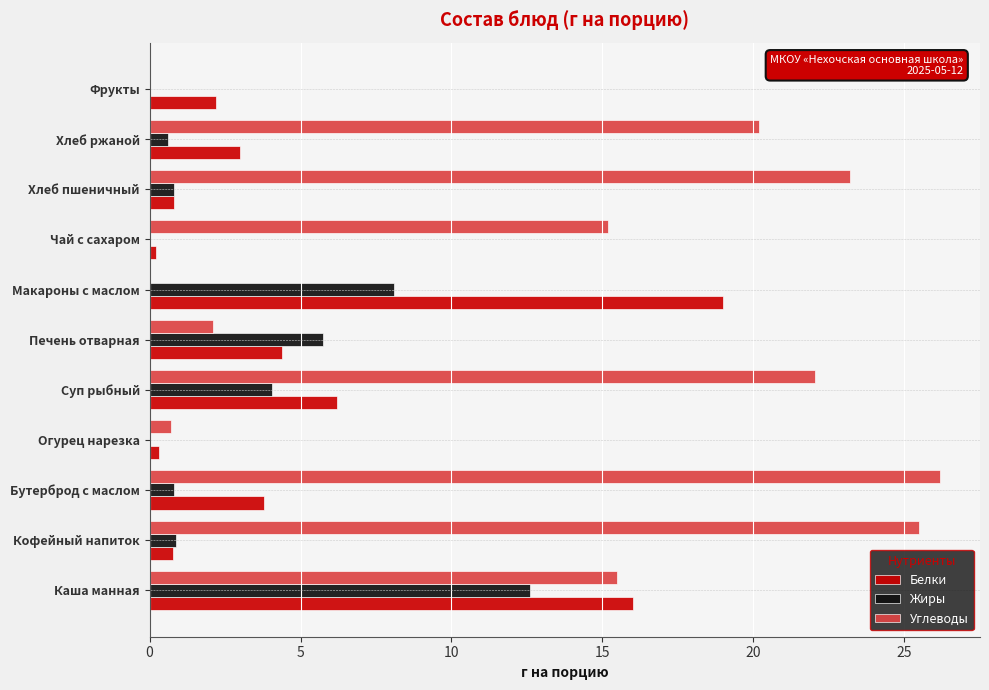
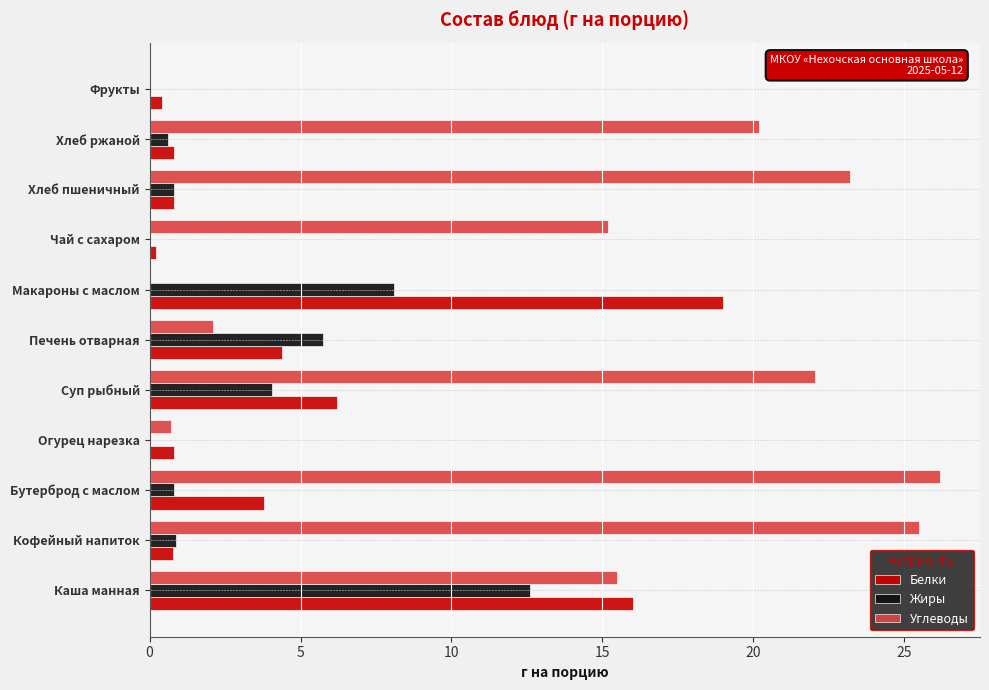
  {
    "Белки": {
-     "Фрукты": 2.2,
-     "Хлеб ржаной": 3.0,
+     "Фрукты": 0.4,
+     "Хлеб ржаной": 0.8,
      "Хлеб пшеничный": 0.8,
      "Чай с сахаром": 0.2,
      "Макароны с маслом": 19.0,
      "Печень отварная": 4.4,
      "Суп рыбный": 6.2,
-     "Огурец нарезка": 0.3,
+     "Огурец нарезка": 0.8,
      "Бутерброд с маслом": 3.8,
      "Кофейный напиток": 0.8,
      "Каша манная": 16.0
    },
    "Жиры": {
      "Фрукты": 0.0,
      "Хлеб ржаной": 0.6,
      "Хлеб пшеничный": 0.8,
      "Чай с сахаром": 0.0,
      "Макароны с маслом": 8.1,
      "Печень отварная": 5.8,
      "Суп рыбный": 4.1,
      "Огурец нарезка": 0.0,
      "Бутерброд с маслом": 0.8,
      "Кофейный напиток": 0.9,
      "Каша манная": 12.6
    },
    "Углеводы": {
      "Фрукты": 0.0,
      "Хлеб ржаной": 20.2,
      "Хлеб пшеничный": 23.2,
      "Чай с сахаром": 15.2,
      "Макароны с маслом": 0.0,
      "Печень отварная": 2.1,
      "Суп рыбный": 22.0,
      "Огурец нарезка": 0.7,
      "Бутерброд с маслом": 26.2,
      "Кофейный напиток": 25.5,
      "Каша манная": 15.5
    }
  }
